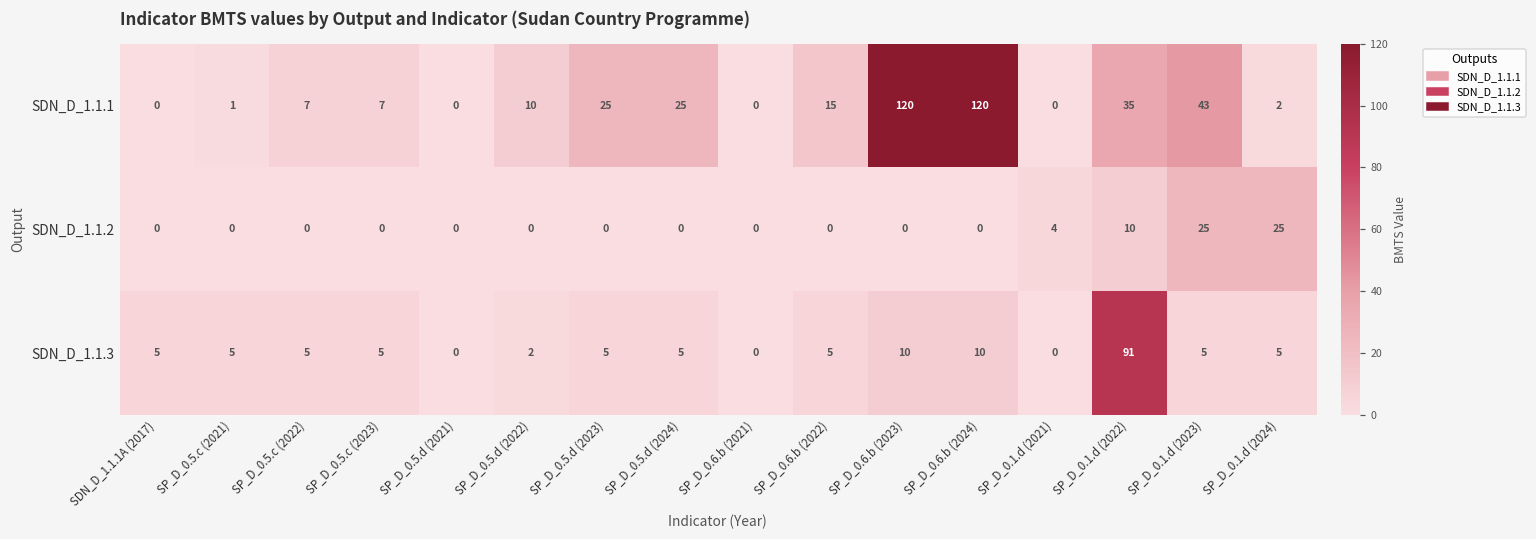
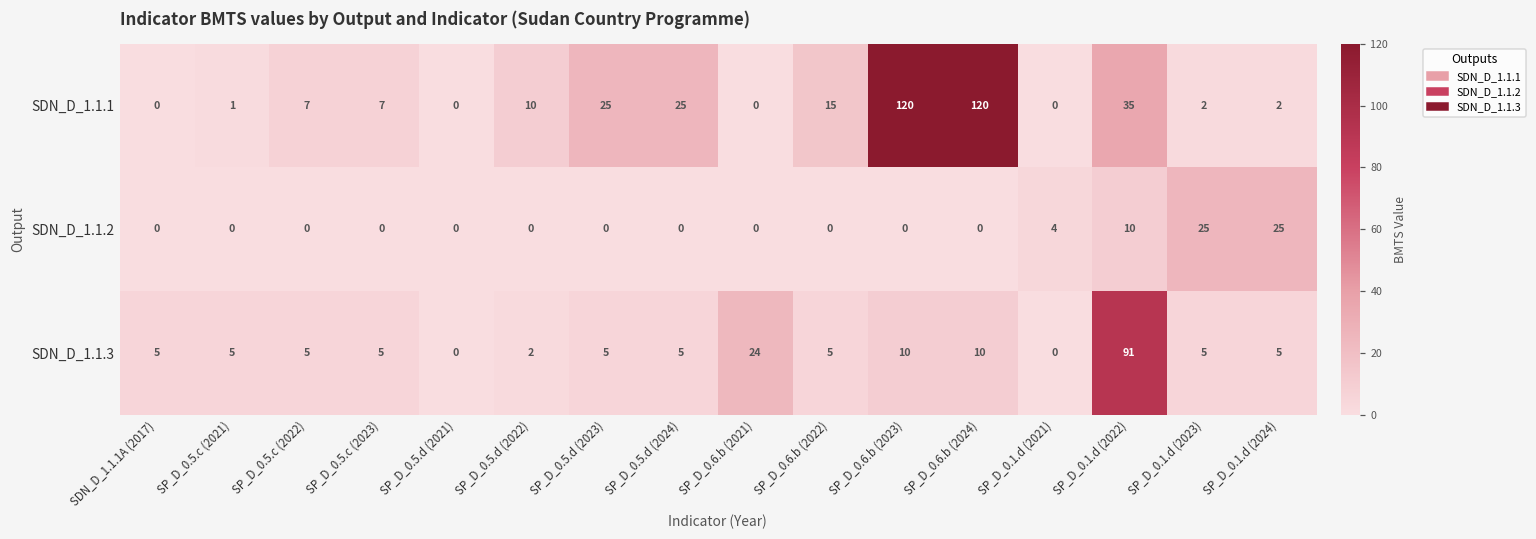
  {
    "SDN_D_1.1.1": {
      "SDN_D_1.1.1A (2017)": 0,
      "SP_D_0.5.c (2021)": 1,
      "SP_D_0.5.c (2022)": 7,
      "SP_D_0.5.c (2023)": 7,
      "SP_D_0.5.d (2021)": 0,
      "SP_D_0.5.d (2022)": 10,
      "SP_D_0.5.d (2023)": 25,
      "SP_D_0.5.d (2024)": 25,
      "SP_D_0.6.b (2021)": 0,
      "SP_D_0.6.b (2022)": 15,
      "SP_D_0.6.b (2023)": 120,
      "SP_D_0.6.b (2024)": 120,
      "SP_D_0.1.d (2021)": 0,
      "SP_D_0.1.d (2022)": 35,
-     "SP_D_0.1.d (2023)": 43,
+     "SP_D_0.1.d (2023)": 2,
      "SP_D_0.1.d (2024)": 2
    },
    "SDN_D_1.1.2": {
      "SDN_D_1.1.1A (2017)": 0,
      "SP_D_0.5.c (2021)": 0,
      "SP_D_0.5.c (2022)": 0,
      "SP_D_0.5.c (2023)": 0,
      "SP_D_0.5.d (2021)": 0,
      "SP_D_0.5.d (2022)": 0,
      "SP_D_0.5.d (2023)": 0,
      "SP_D_0.5.d (2024)": 0,
      "SP_D_0.6.b (2021)": 0,
      "SP_D_0.6.b (2022)": 0,
      "SP_D_0.6.b (2023)": 0,
      "SP_D_0.6.b (2024)": 0,
      "SP_D_0.1.d (2021)": 4,
      "SP_D_0.1.d (2022)": 10,
      "SP_D_0.1.d (2023)": 25,
      "SP_D_0.1.d (2024)": 25
    },
    "SDN_D_1.1.3": {
      "SDN_D_1.1.1A (2017)": 5,
      "SP_D_0.5.c (2021)": 5,
      "SP_D_0.5.c (2022)": 5,
      "SP_D_0.5.c (2023)": 5,
      "SP_D_0.5.d (2021)": 0,
      "SP_D_0.5.d (2022)": 2,
      "SP_D_0.5.d (2023)": 5,
      "SP_D_0.5.d (2024)": 5,
-     "SP_D_0.6.b (2021)": 0,
+     "SP_D_0.6.b (2021)": 24,
      "SP_D_0.6.b (2022)": 5,
      "SP_D_0.6.b (2023)": 10,
      "SP_D_0.6.b (2024)": 10,
      "SP_D_0.1.d (2021)": 0,
      "SP_D_0.1.d (2022)": 91,
      "SP_D_0.1.d (2023)": 5,
      "SP_D_0.1.d (2024)": 5
    }
  }
